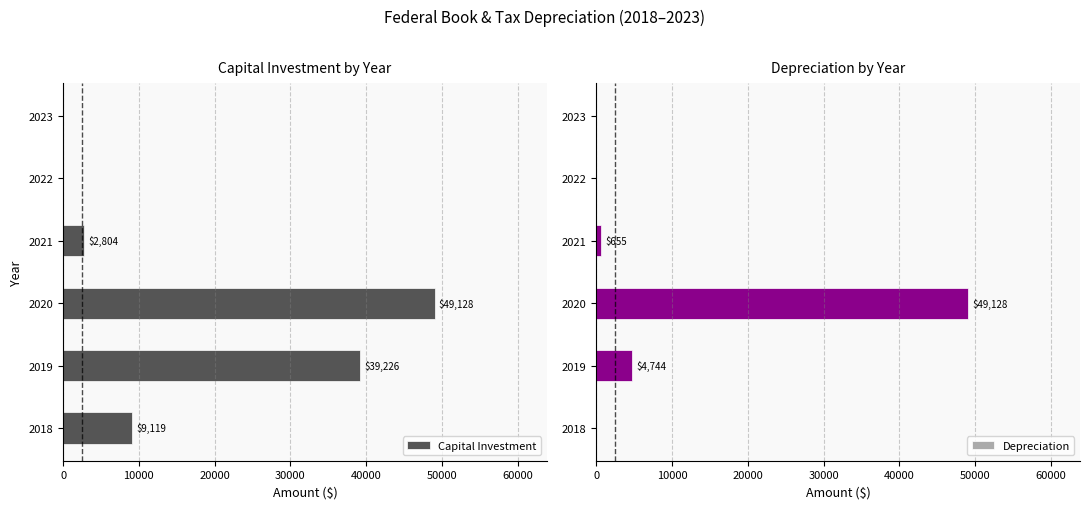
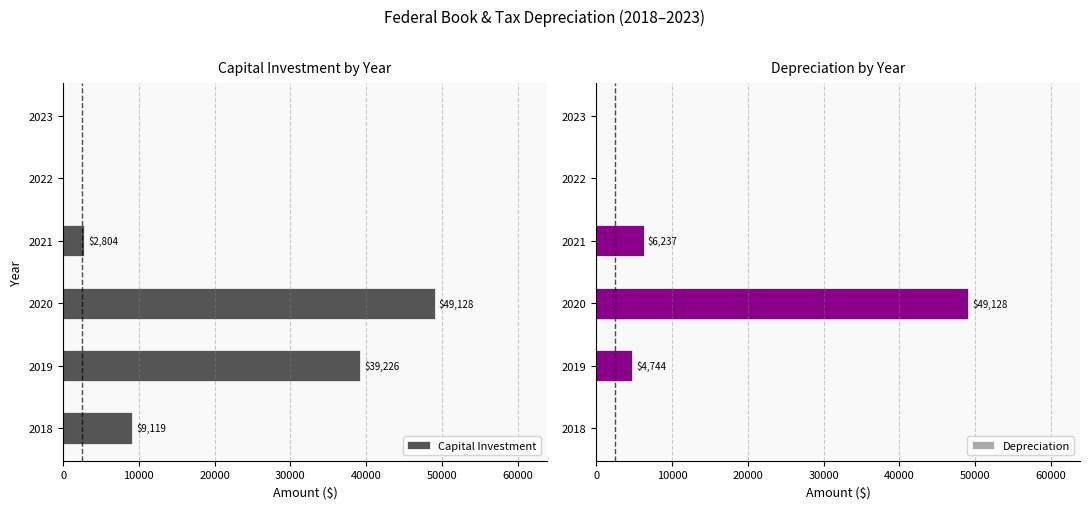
  {
    "Capital Investment by Year": {
      "2021": "$2,804",
      "2020": "$49,128",
      "2019": "$39,226",
      "2018": "$9,119"
    },
    "Depreciation by Year": {
-     "2021": "$655",
+     "2021": "$6,237",
      "2020": "$49,128",
      "2019": "$4,744"
    }
  }
